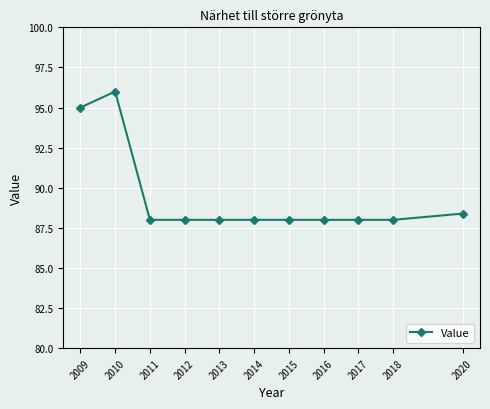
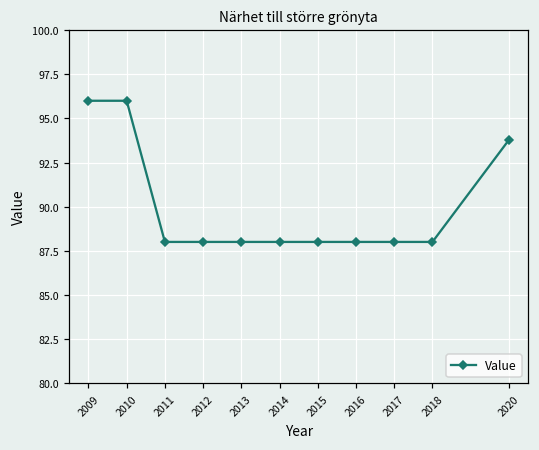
  {
-   "2009": 95,
+   "2009": 96,
    "2010": 96.0,
    "2011": 88.0,
    "2012": 88.0,
    "2013": 88.0,
    "2014": 88.0,
    "2015": 88.0,
    "2016": 88.0,
    "2017": 88.0,
    "2018": 88.0,
-   "2020": 88.4
+   "2020": 93.8
  }
